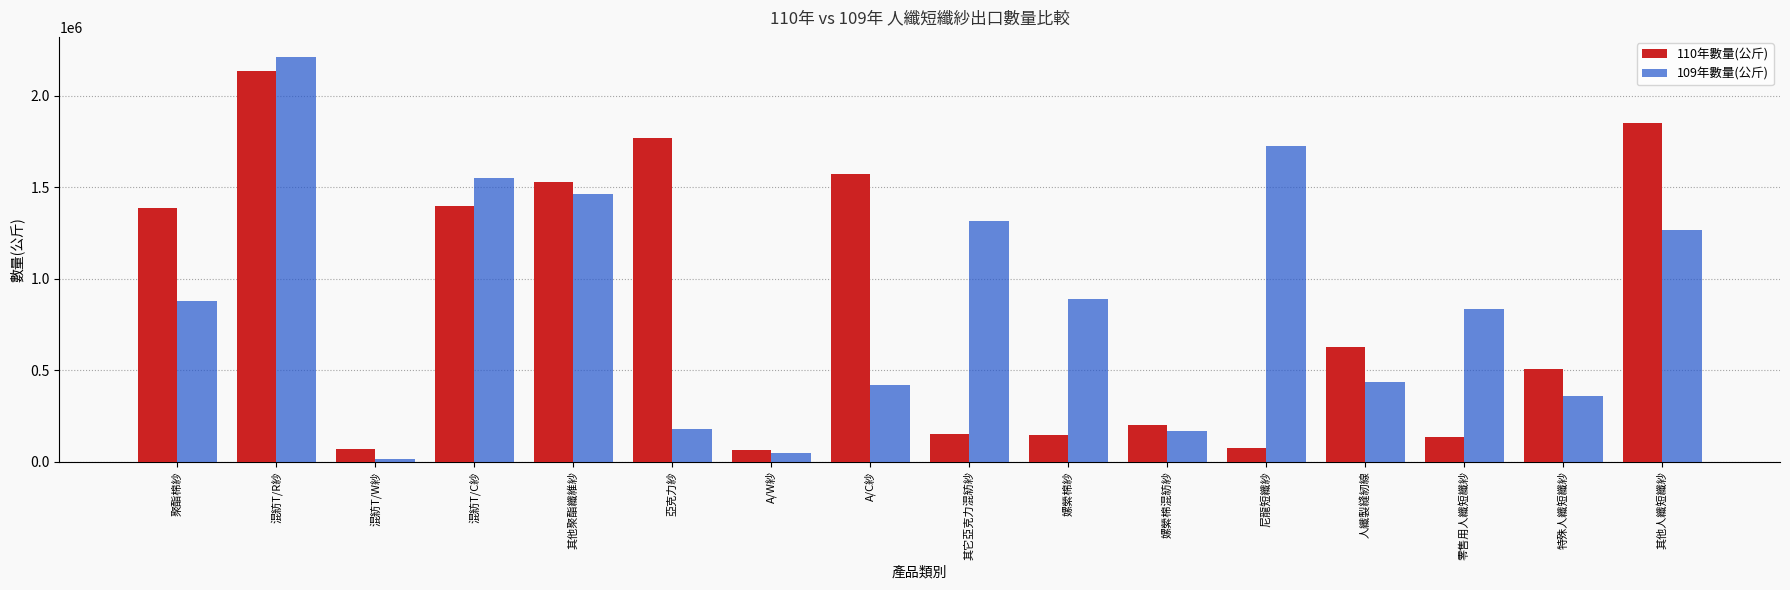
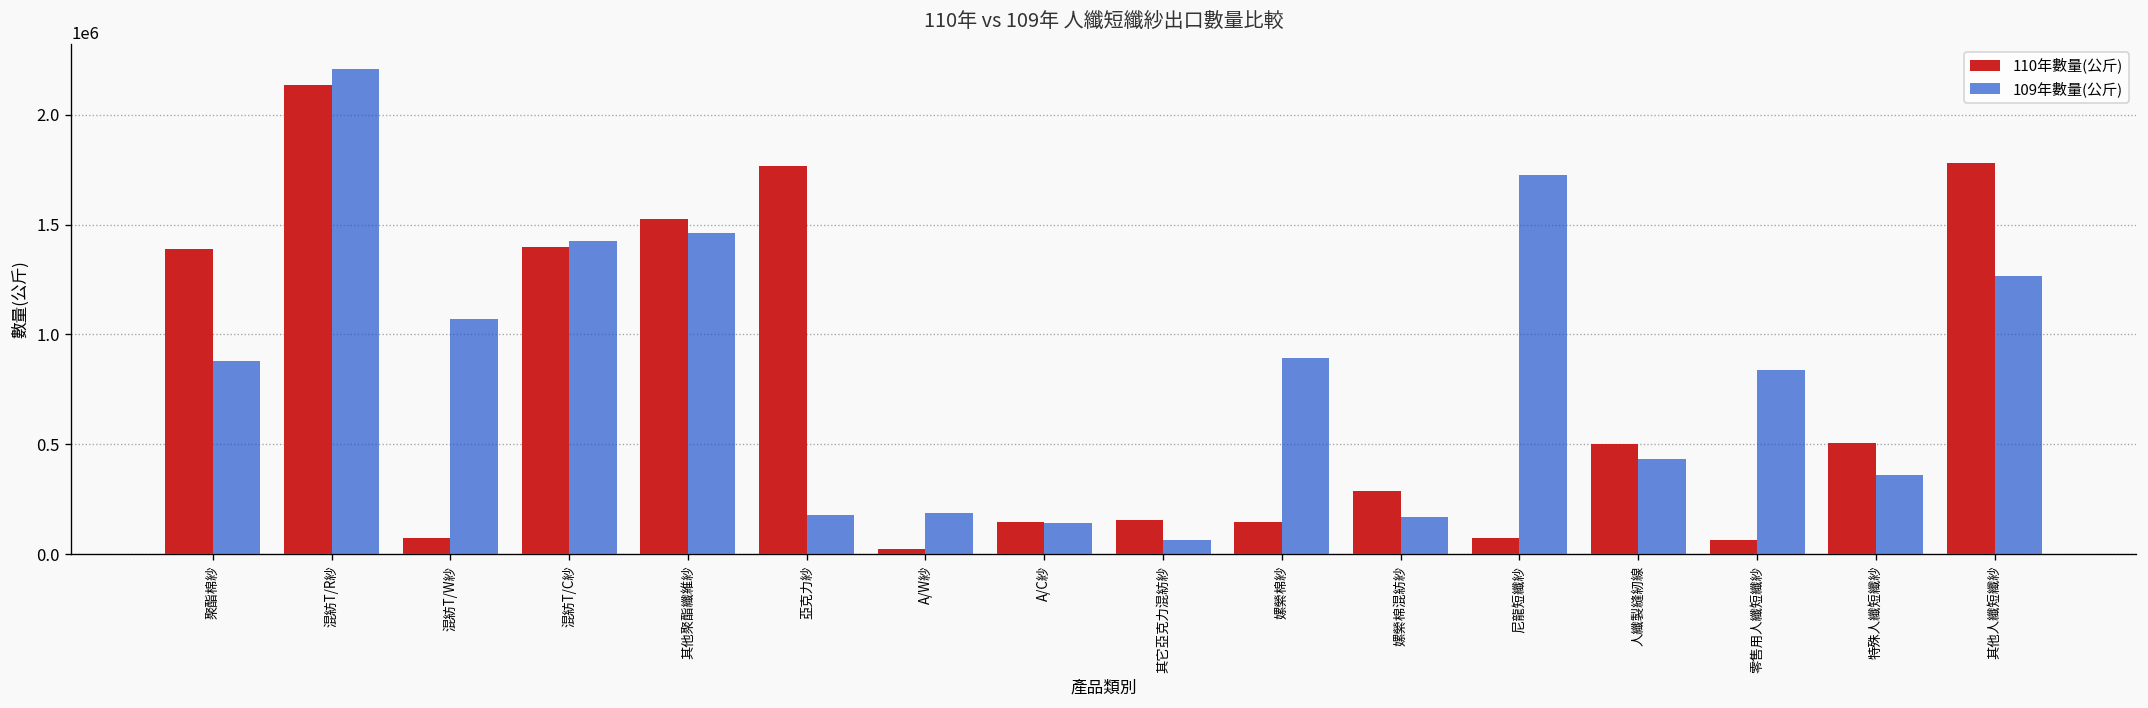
  {
    "110年數量(公斤)": {
      "聚酯棉紗": 1390000,
      "混紡T/R紗": 2130000,
      "混紡T/W紗": 70000,
      "混紡T/C紗": 1400000,
      "其他聚酯纖維紗": 1530000,
      "亞克力紗": 1770000,
-     "A/W紗": 70000,
-     "A/C紗": 1570000,
+     "A/W紗": 20000,
+     "A/C紗": 150000,
      "其它亞克力混紡紗": 150000,
      "嫘縈棉紗": 150000,
-     "嫘縈棉混紡紗": 200000,
+     "嫘縈棉混紡紗": 290000,
      "尼龍短纖紗": 70000,
-     "人纖製縫紉線": 630000,
-     "零售用人纖短纖紗": 140000,
+     "人纖製縫紉線": 500000,
+     "零售用人纖短纖紗": 60000,
      "特殊人纖短纖紗": 510000,
-     "其他人纖短纖紗": 1850000
+     "其他人纖短纖紗": 1780000
    },
    "109年數量(公斤)": {
      "聚酯棉紗": 880000,
      "混紡T/R紗": 2210000,
-     "混紡T/W紗": 20000,
-     "混紡T/C紗": 1550000,
+     "混紡T/W紗": 1070000,
+     "混紡T/C紗": 1420000,
      "其他聚酯纖維紗": 1460000,
      "亞克力紗": 180000,
-     "A/W紗": 50000,
-     "A/C紗": 420000,
-     "其它亞克力混紡紗": 1310000,
+     "A/W紗": 190000,
+     "A/C紗": 140000,
+     "其它亞克力混紡紗": 60000,
      "嫘縈棉紗": 890000,
      "嫘縈棉混紡紗": 170000,
      "尼龍短纖紗": 1730000,
      "人纖製縫紉線": 430000,
      "零售用人纖短纖紗": 840000,
      "特殊人纖短纖紗": 360000,
      "其他人纖短纖紗": 1270000
    }
  }
